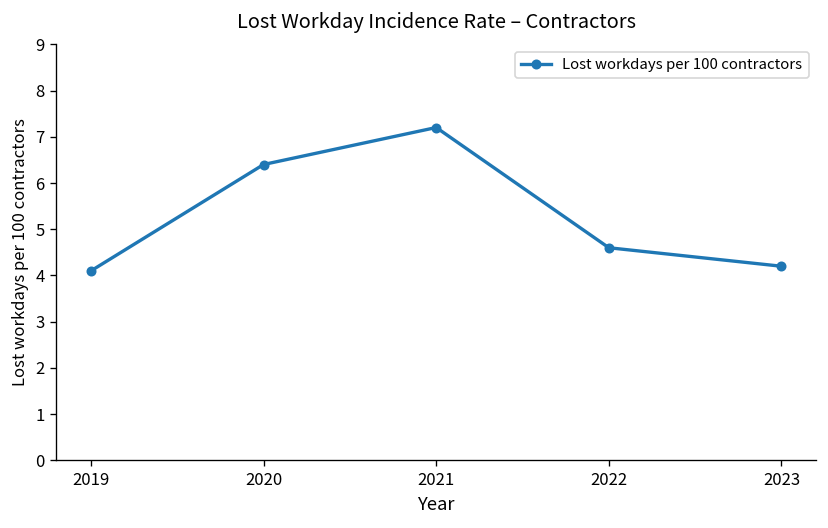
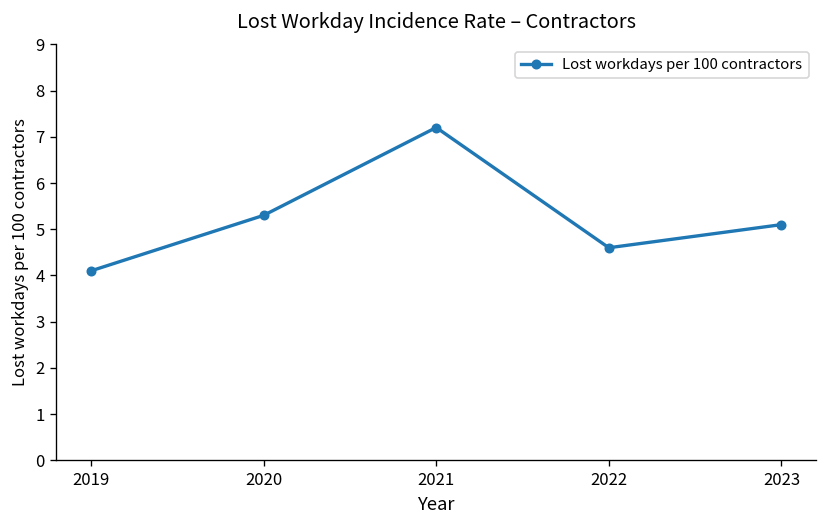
  {
    "2019": 4.1,
-   "2020": 6.4,
+   "2020": 5.3,
    "2021": 7.2,
    "2022": 4.6,
-   "2023": 4.2
+   "2023": 5.1
  }
